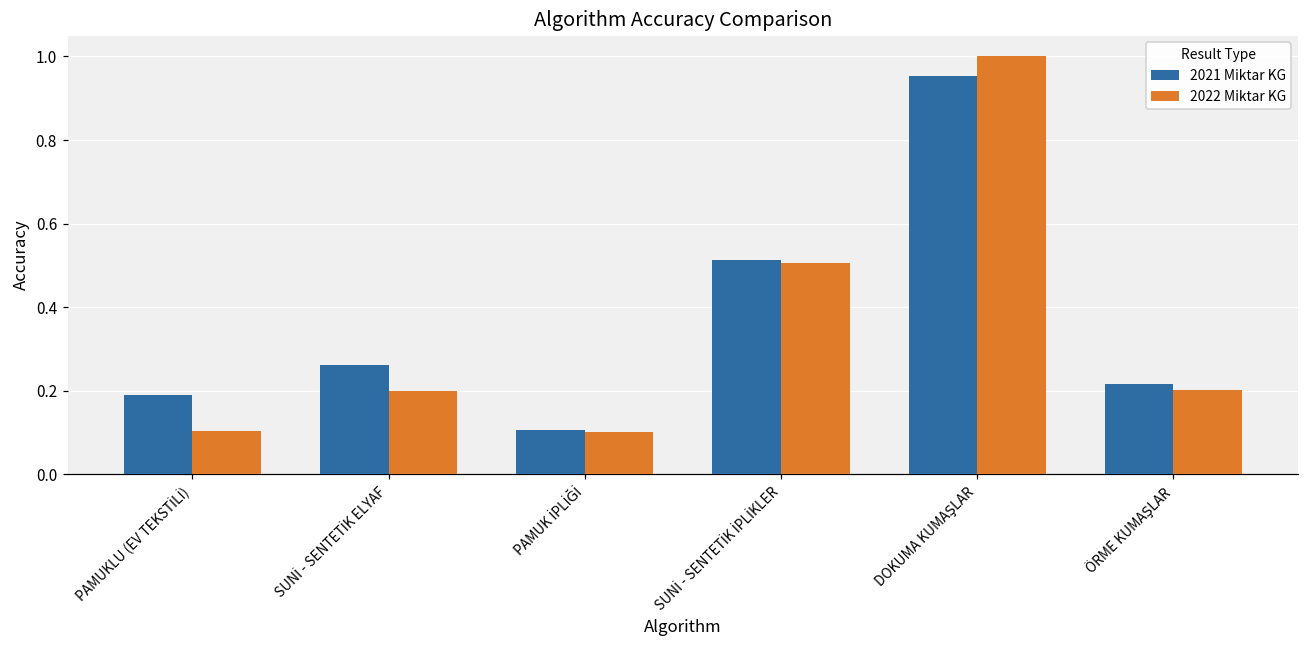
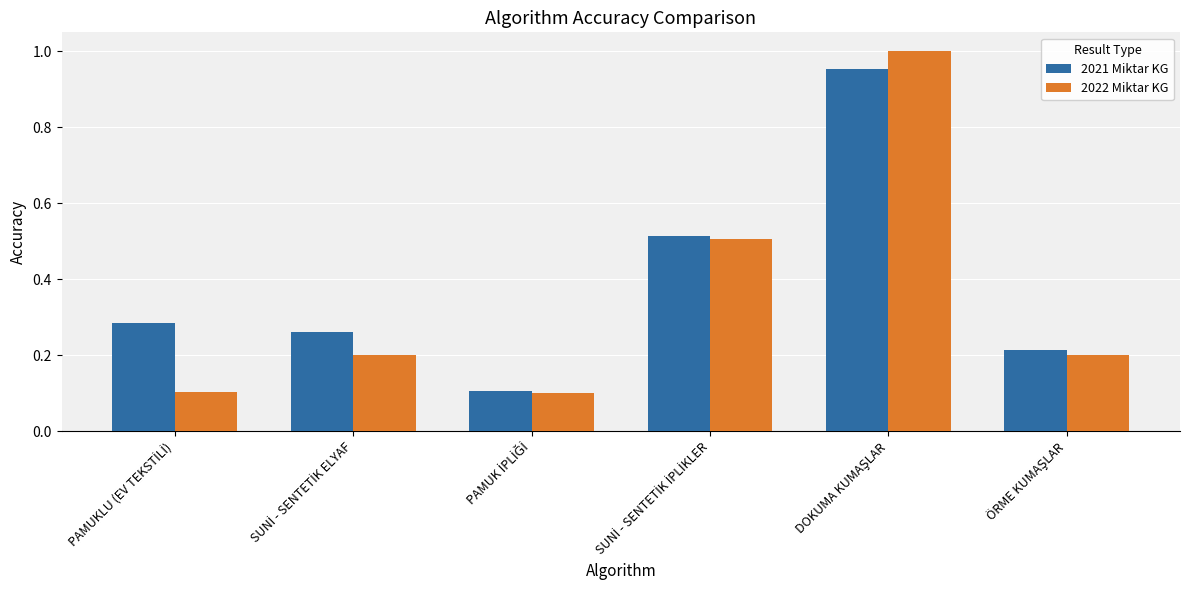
  {
    "2021 Miktar KG": {
-     "PAMUKLU (EV TEKSTİLİ)": 0.19,
+     "PAMUKLU (EV TEKSTİLİ)": 0.28,
      "SUNİ - SENTETİK ELYAF": 0.26,
      "PAMUK İPLİĞİ": 0.11,
      "SUNİ - SENTETİK İPLİKLER": 0.51,
      "DOKUMA KUMAŞLAR": 0.95,
      "ÖRME KUMAŞLAR": 0.22
    },
    "2022 Miktar KG": {
      "PAMUKLU (EV TEKSTİLİ)": 0.10,
      "SUNİ - SENTETİK ELYAF": 0.20,
      "PAMUK İPLİĞİ": 0.10,
      "SUNİ - SENTETİK İPLİKLER": 0.50,
      "DOKUMA KUMAŞLAR": 1.00,
      "ÖRME KUMAŞLAR": 0.20
    }
  }
